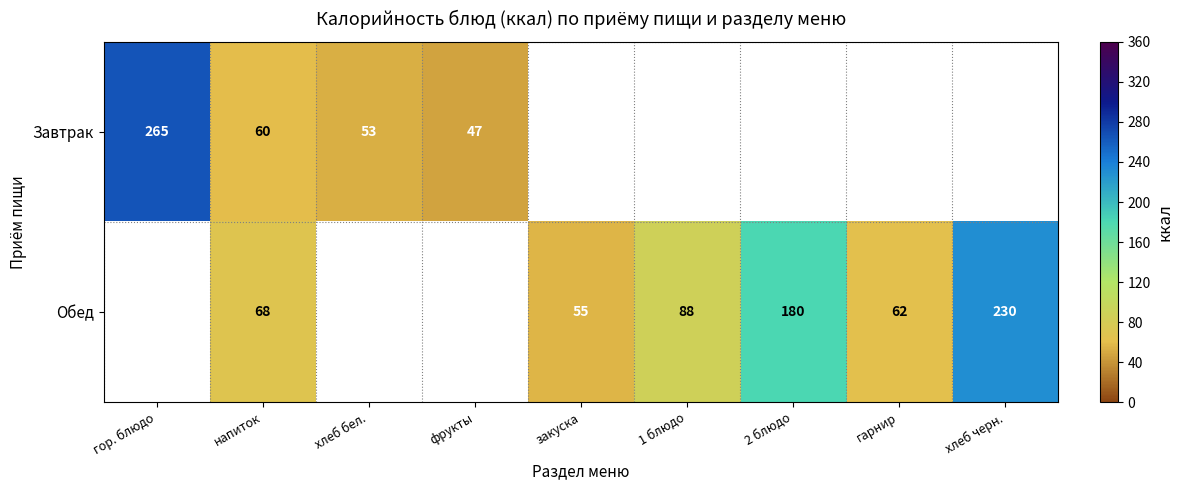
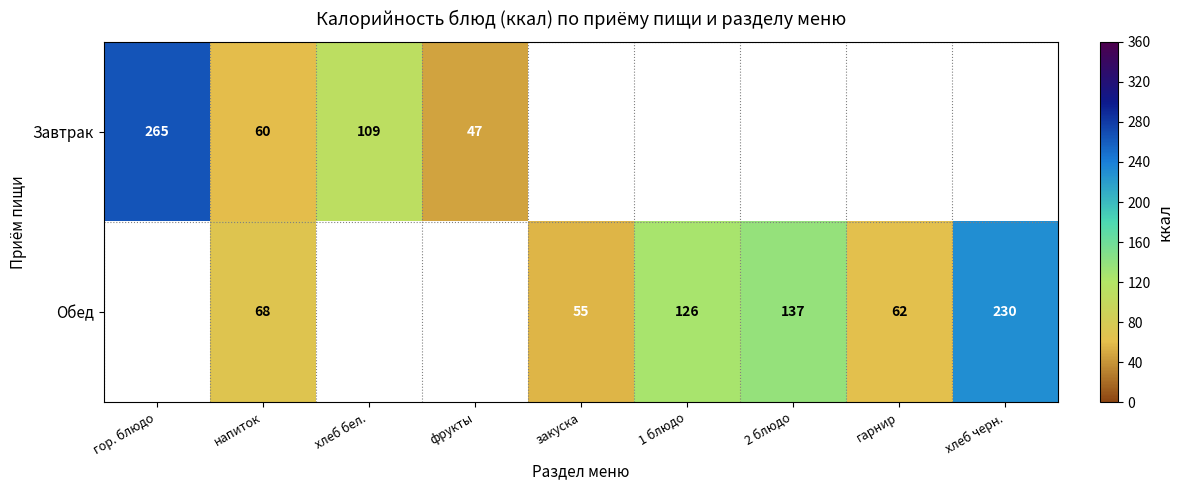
  {
    "Завтрак": {
      "гор. блюдо": 265,
      "напиток": 60,
-     "хлеб бел.": 53,
+     "хлеб бел.": 109,
      "фрукты": 47
    },
    "Обед": {
      "напиток": 68,
      "закуска": 55,
-     "1 блюдо": 88,
-     "2 блюдо": 180,
+     "1 блюдо": 126,
+     "2 блюдо": 137,
      "гарнир": 62,
      "хлеб черн.": 230
    }
  }
